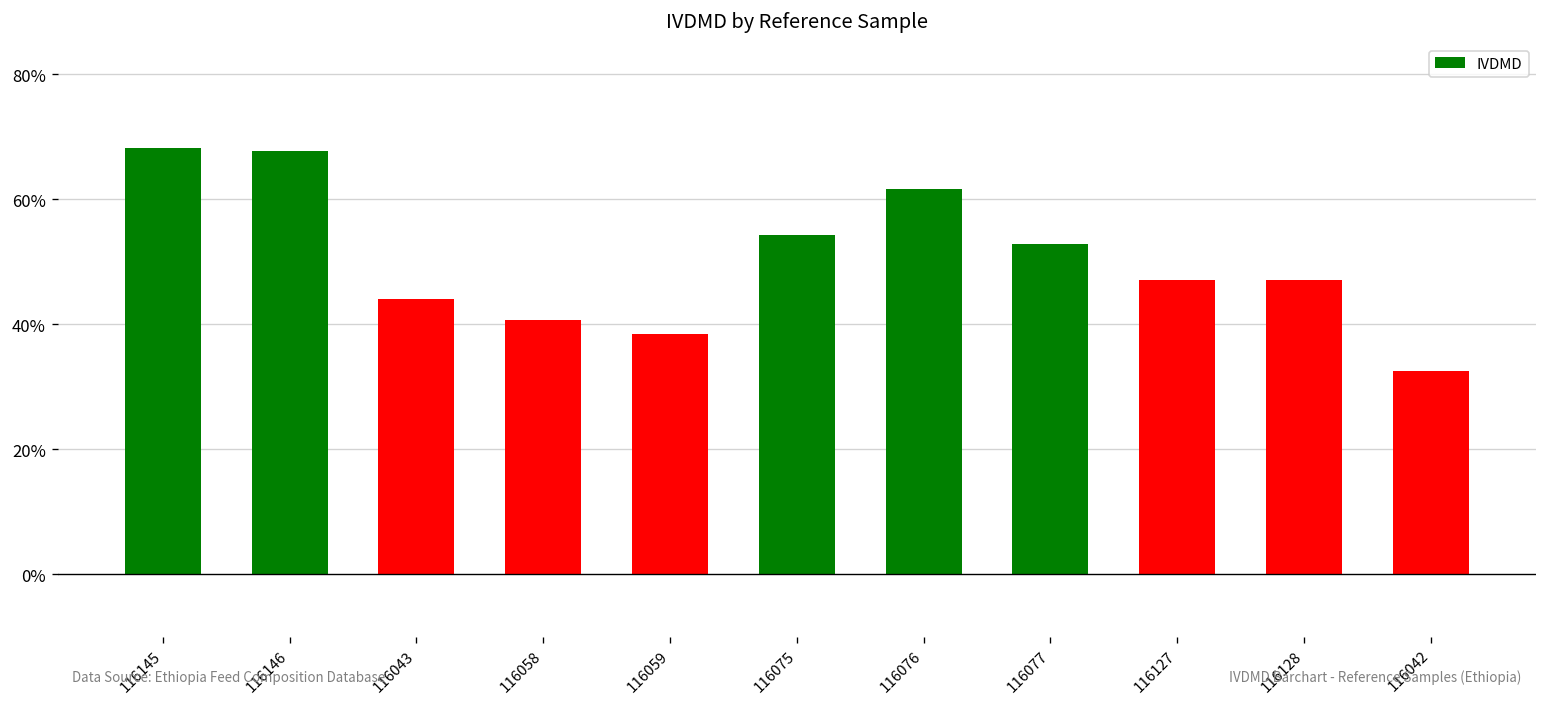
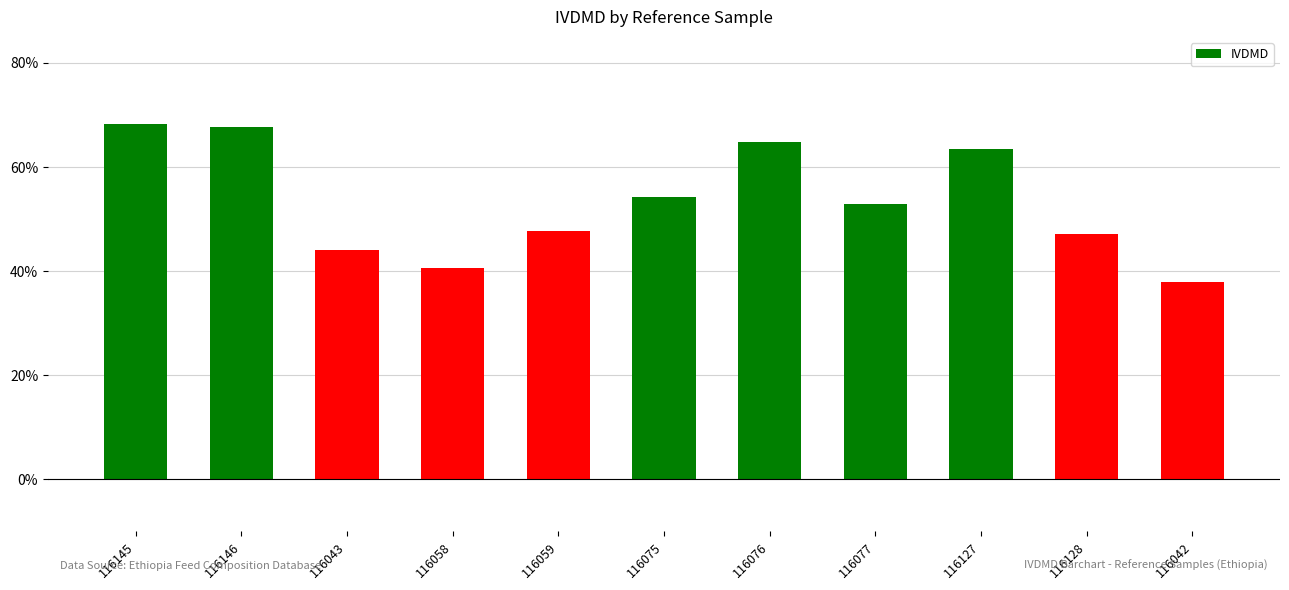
  {
    "116145": "68%",
    "116146": "68%",
    "116043": "44%",
    "116058": "41%",
-   "116059": "39%",
+   "116059": "48%",
    "116075": "54%",
-   "116076": "62%",
+   "116076": "65%",
    "116077": "53%",
-   "116127": "47%",
+   "116127": "63%",
    "116128": "47%",
-   "116042": "32%"
+   "116042": "38%"
  }
